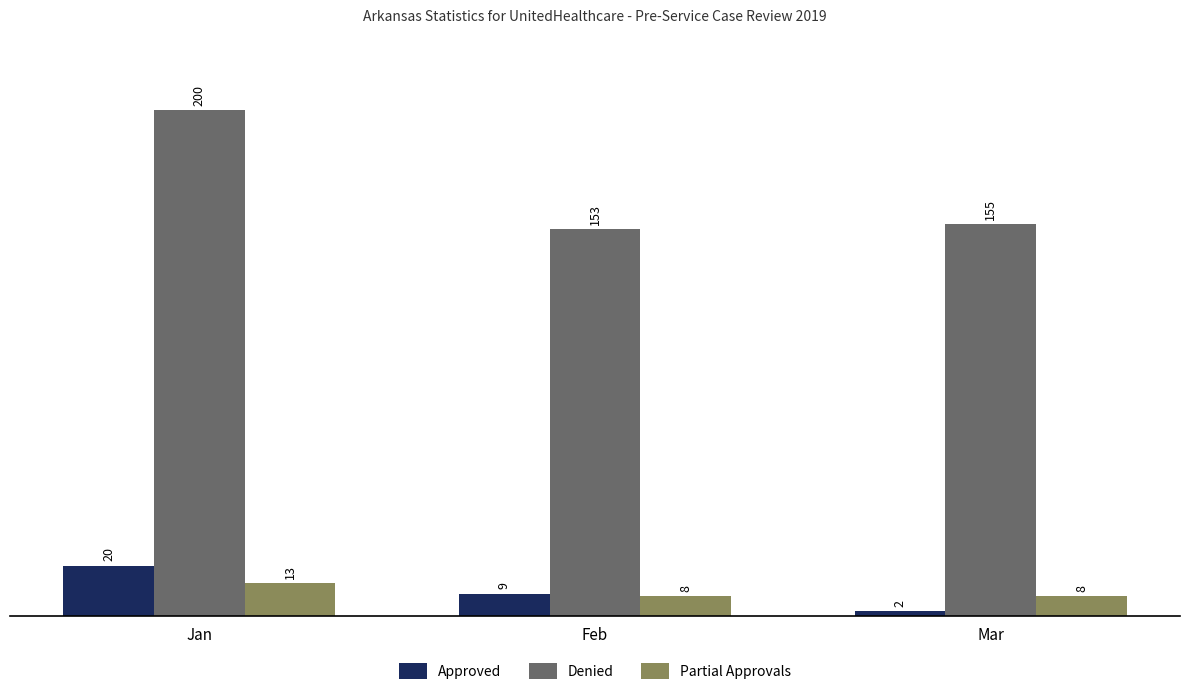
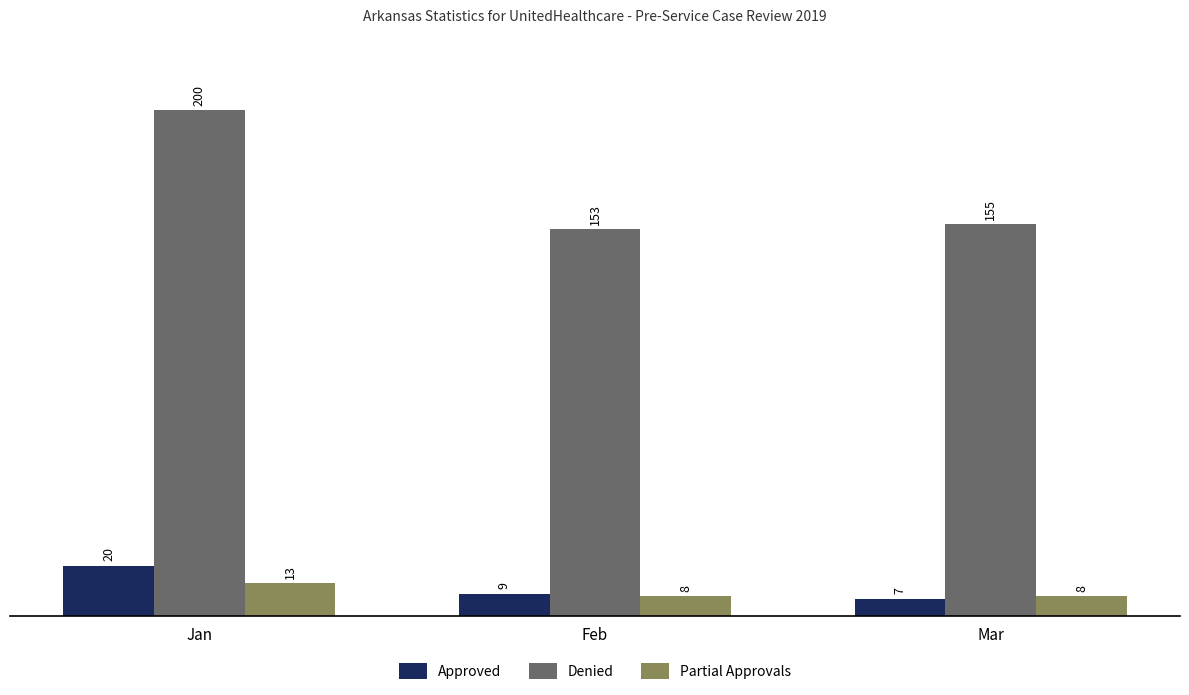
  {
    "Approved": {
      "Jan": 20,
      "Feb": 9,
-     "Mar": 2
+     "Mar": 7
    }
  }
